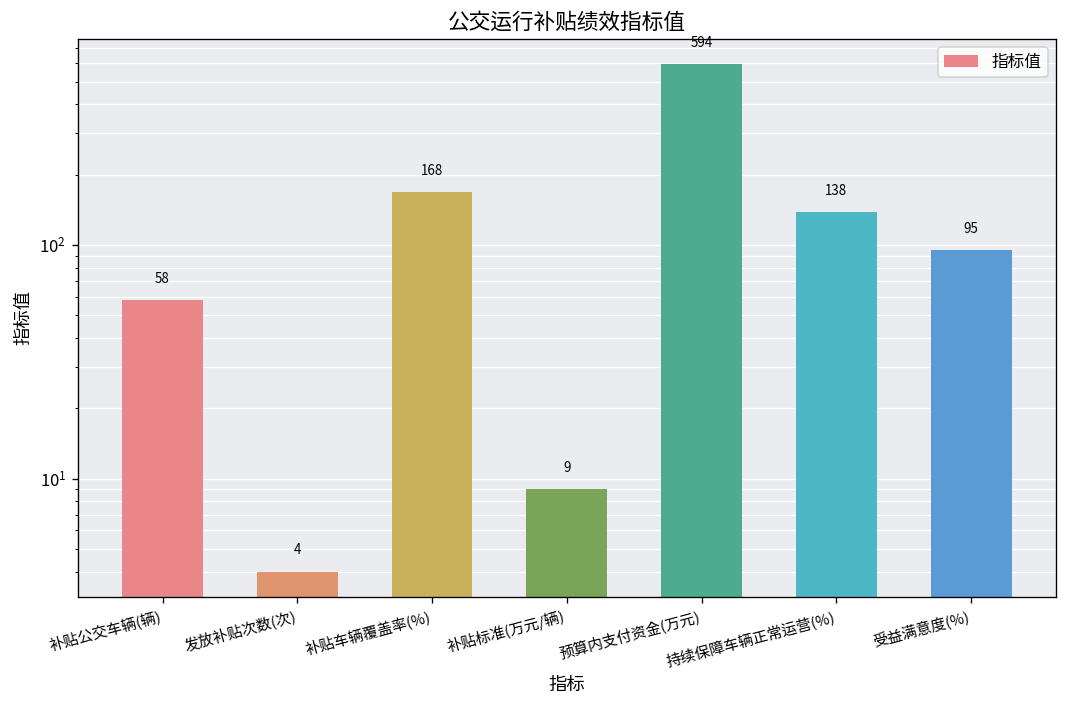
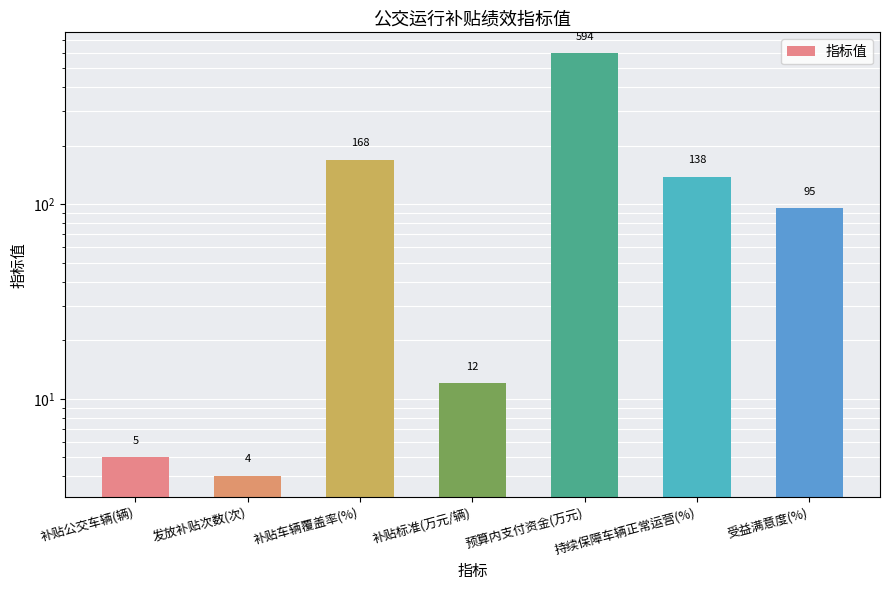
  {
-   "补贴公交车辆(辆)": 58,
+   "补贴公交车辆(辆)": 5,
    "发放补贴次数(次)": 4,
    "补贴车辆覆盖率(%)": 168,
-   "补贴标准(万元/辆)": 9,
+   "补贴标准(万元/辆)": 12,
    "预算内支付资金(万元)": 594,
    "持续保障车辆正常运营(%)": 138,
    "受益满意度(%)": 95
  }
